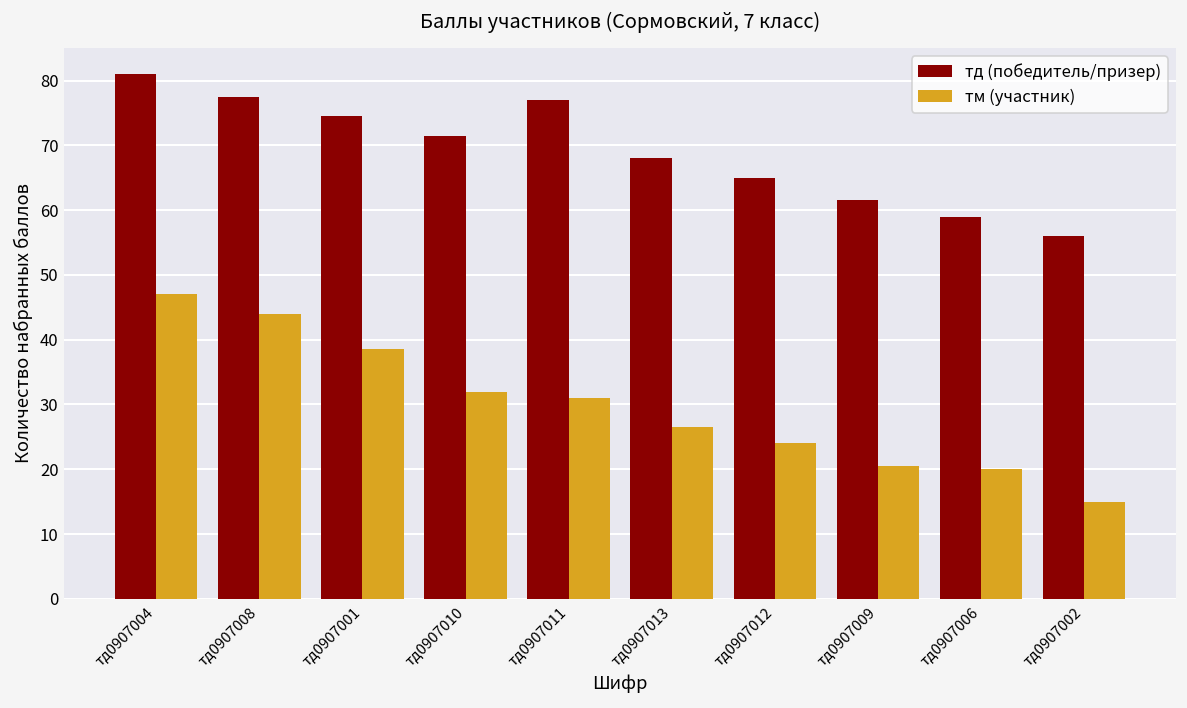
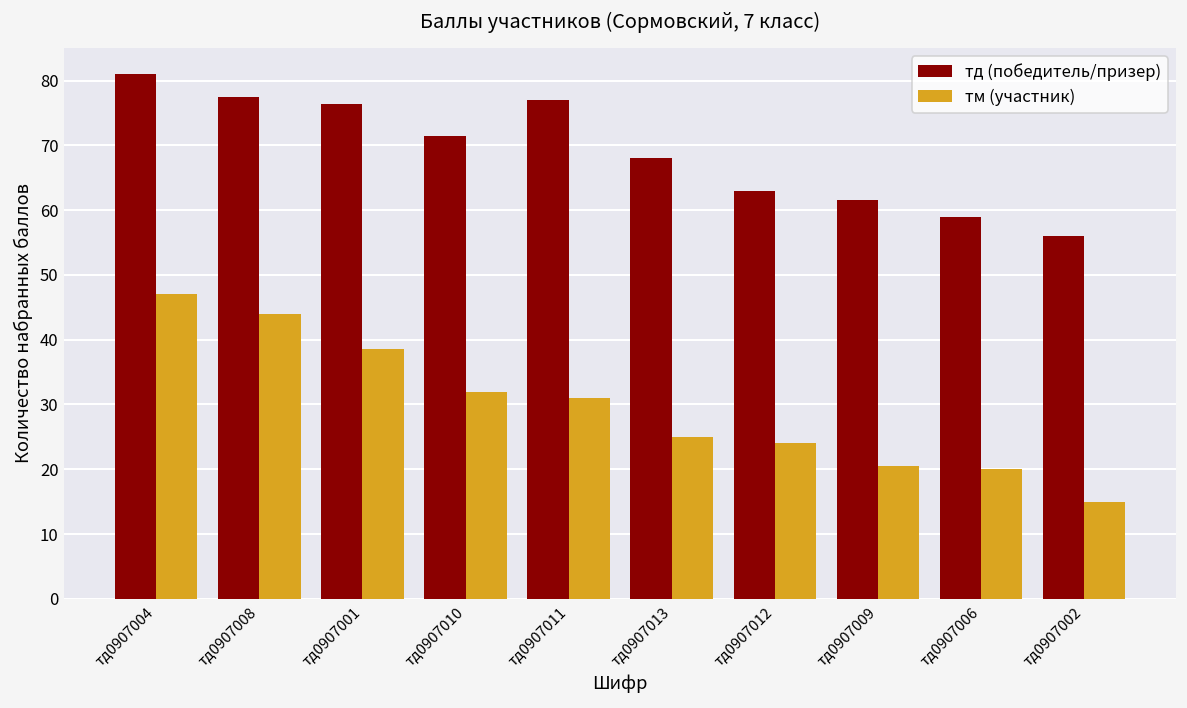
  {
    "тд (победитель/призер)": {
      "тд0907004": 81,
      "тд0907008": 78,
-     "тд0907001": 75,
+     "тд0907001": 76,
      "тд0907010": 72,
      "тд0907011": 77,
      "тд0907013": 68,
-     "тд0907012": 65,
+     "тд0907012": 63,
      "тд0907009": 62,
      "тд0907006": 59,
      "тд0907002": 56
    },
    "тм (участник)": {
      "тд0907004": 47,
      "тд0907008": 44,
      "тд0907001": 39,
      "тд0907010": 32,
      "тд0907011": 31,
-     "тд0907013": 27,
+     "тд0907013": 25,
      "тд0907012": 24,
      "тд0907009": 21,
      "тд0907006": 20,
      "тд0907002": 15
    }
  }
